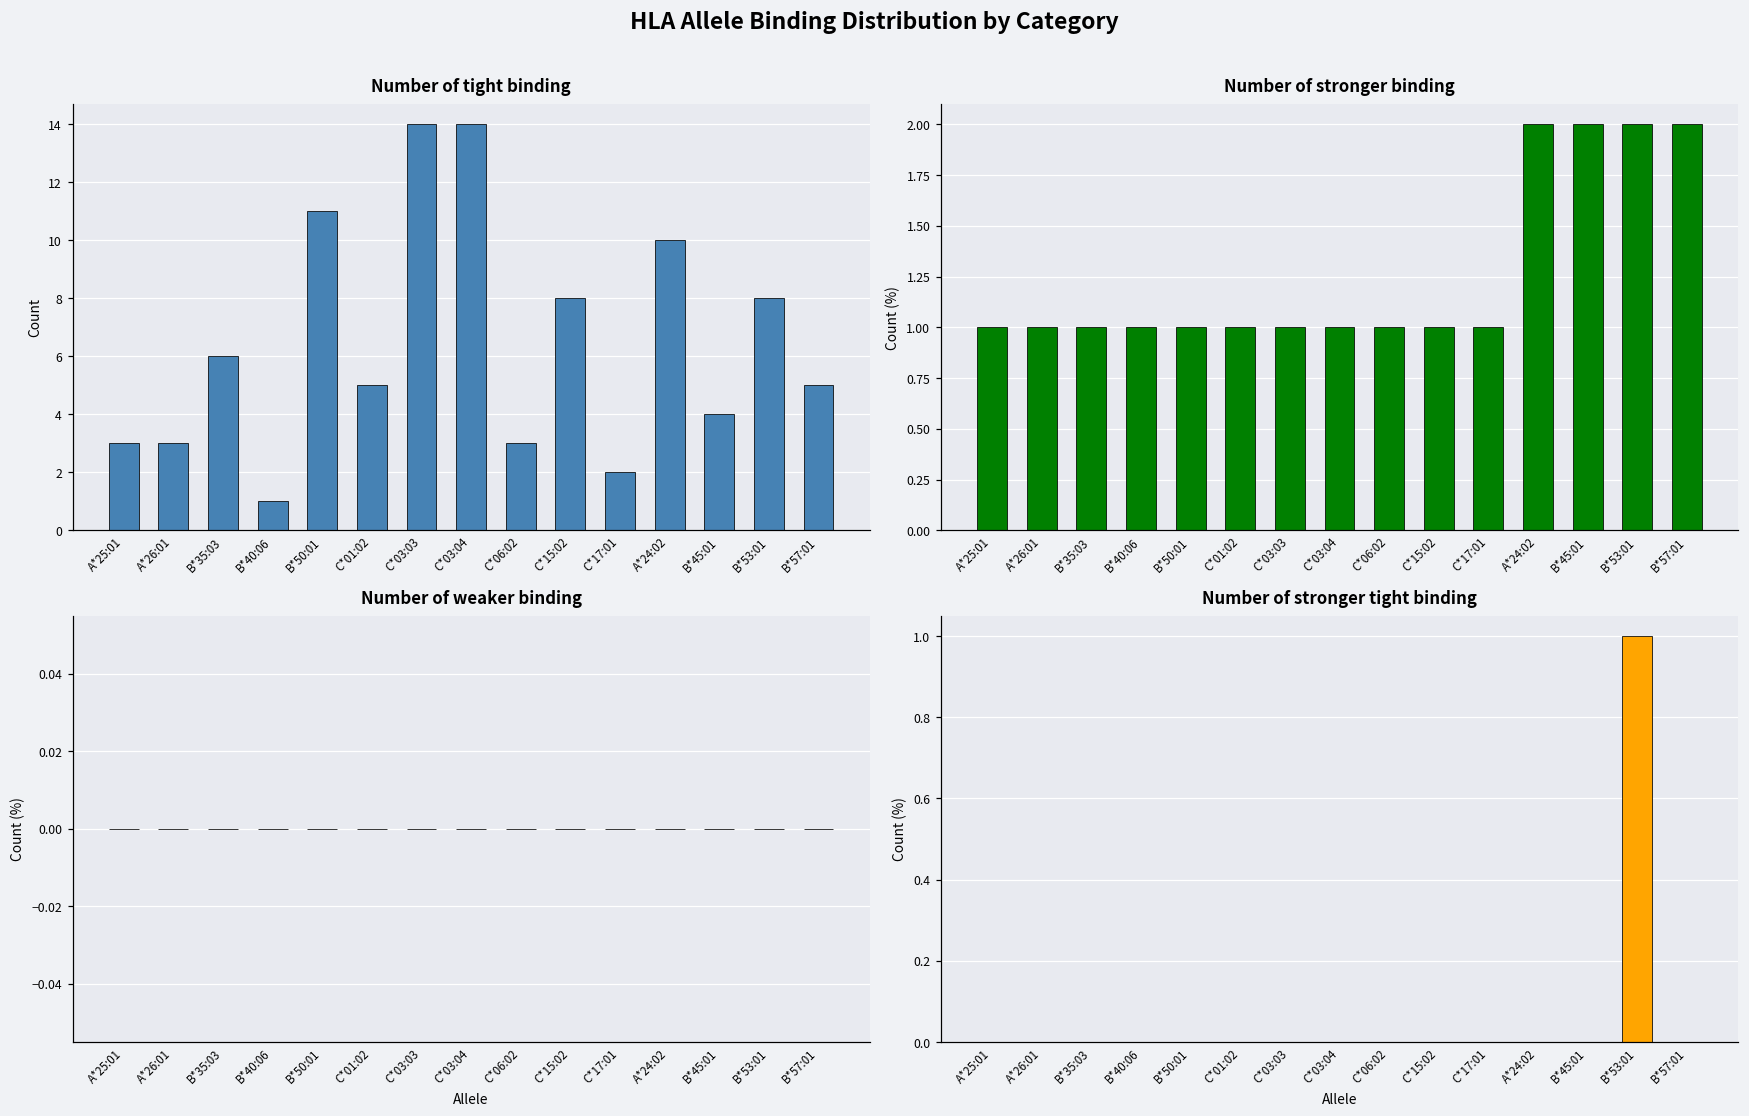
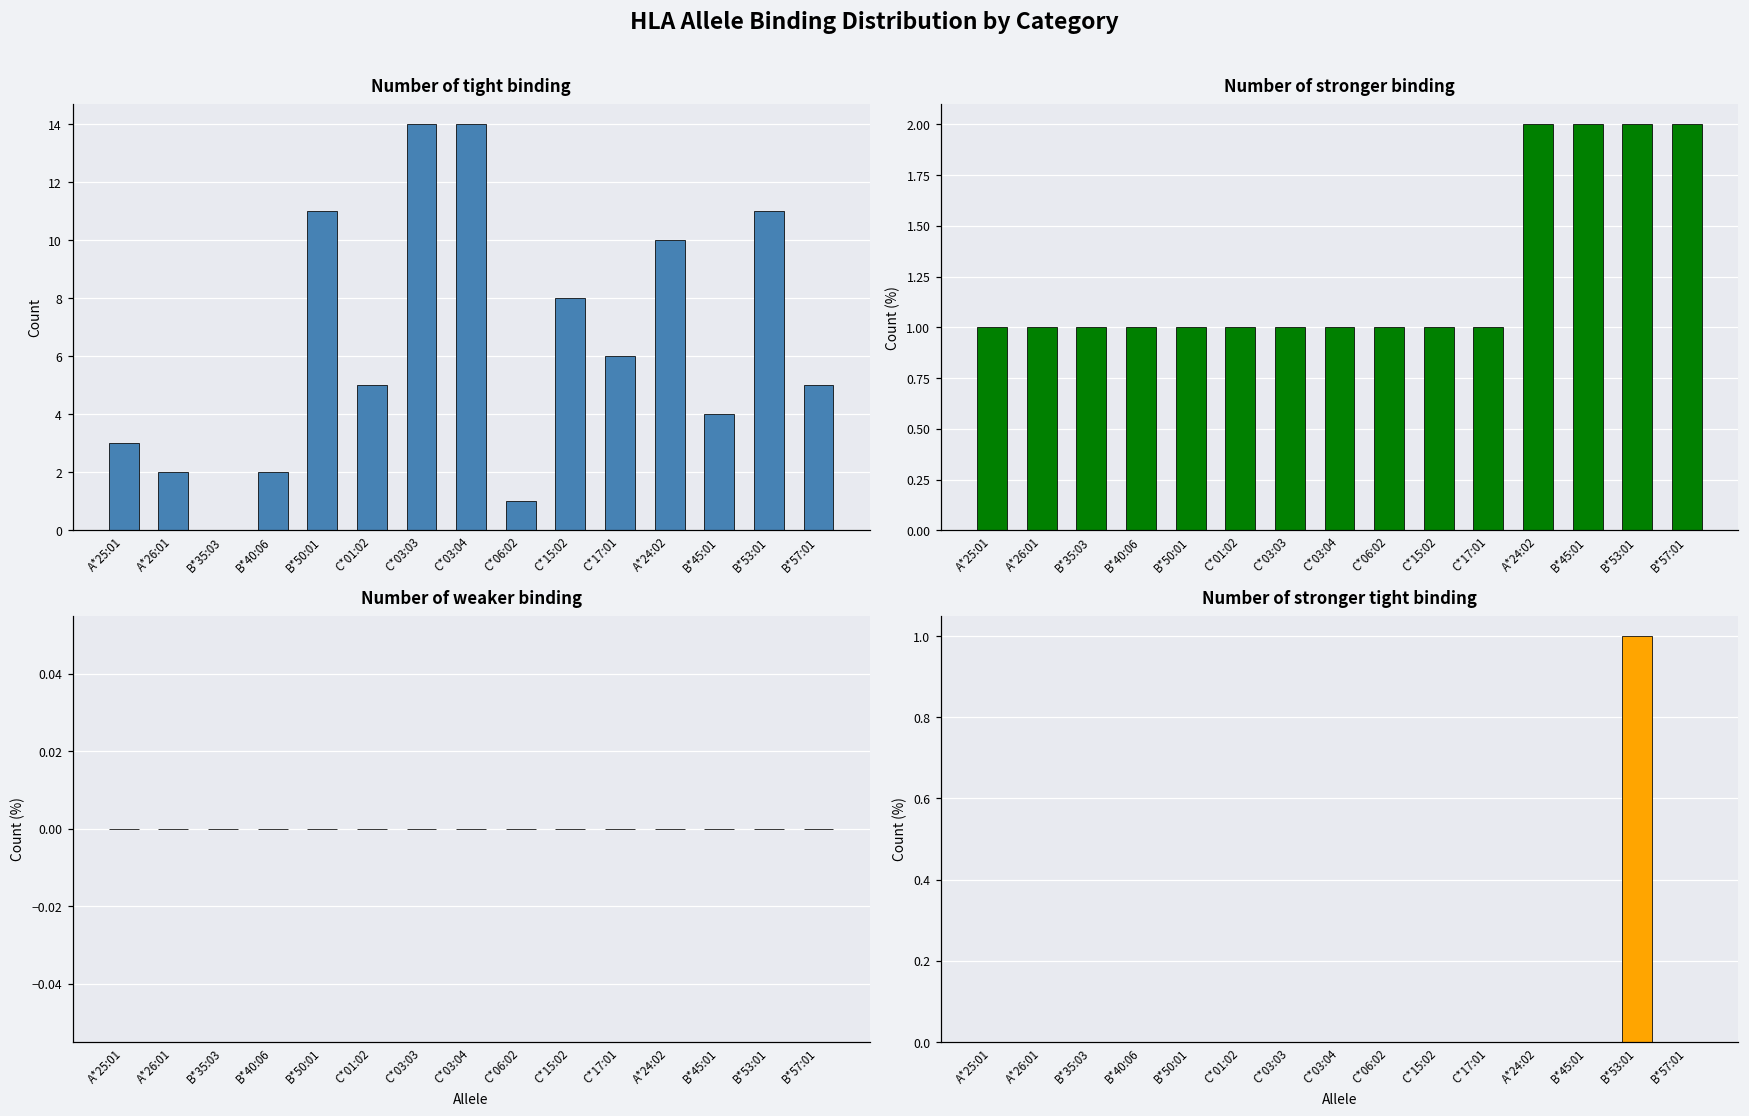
  {
    "Number of tight binding": {
      "A*25:01": 3,
-     "A*26:01": 3,
-     "B*35:03": 6,
-     "B*40:06": 1,
+     "A*26:01": 2,
+     "B*35:03": 0,
+     "B*40:06": 2,
      "B*50:01": 11,
      "C*01:02": 5,
      "C*03:03": 14,
      "C*03:04": 14,
-     "C*06:02": 3,
+     "C*06:02": 1,
      "C*15:02": 8,
-     "C*17:01": 2,
+     "C*17:01": 6,
      "A*24:02": 10,
      "B*45:01": 4,
-     "B*53:01": 8,
+     "B*53:01": 11,
      "B*57:01": 5
    },
    "Number of stronger binding": {
      "A*25:01": 1.00,
      "A*26:01": 1.00,
      "B*35:03": 1.00,
      "B*40:06": 1.00,
      "B*50:01": 1.00,
      "C*01:02": 1.00,
      "C*03:03": 1.00,
      "C*03:04": 1.00,
      "C*06:02": 1.00,
      "C*15:02": 1.00,
      "C*17:01": 1.00,
      "A*24:02": 2.00,
      "B*45:01": 2.00,
      "B*53:01": 2.00,
      "B*57:01": 2.00
    },
    "Number of weaker binding": {
      "A*25:01": 0.000,
      "A*26:01": 0.000,
      "B*35:03": 0.000,
      "B*40:06": 0.000,
      "B*50:01": 0.000,
      "C*01:02": 0.000,
      "C*03:03": 0.000,
      "C*03:04": 0.000,
      "C*06:02": 0.000,
      "C*15:02": 0.000,
      "C*17:01": 0.000,
      "A*24:02": 0.000,
      "B*45:01": 0.000,
      "B*53:01": 0.000,
      "B*57:01": 0.000
    },
    "Number of stronger tight binding": {
      "A*25:01": 0.00,
      "A*26:01": 0.00,
      "B*35:03": 0.00,
      "B*40:06": 0.00,
      "B*50:01": 0.00,
      "C*01:02": 0.00,
      "C*03:03": 0.00,
      "C*03:04": 0.00,
      "C*06:02": 0.00,
      "C*15:02": 0.00,
      "C*17:01": 0.00,
      "A*24:02": 0.00,
      "B*45:01": 0.00,
      "B*53:01": 1.00,
      "B*57:01": 0.00
    }
  }
